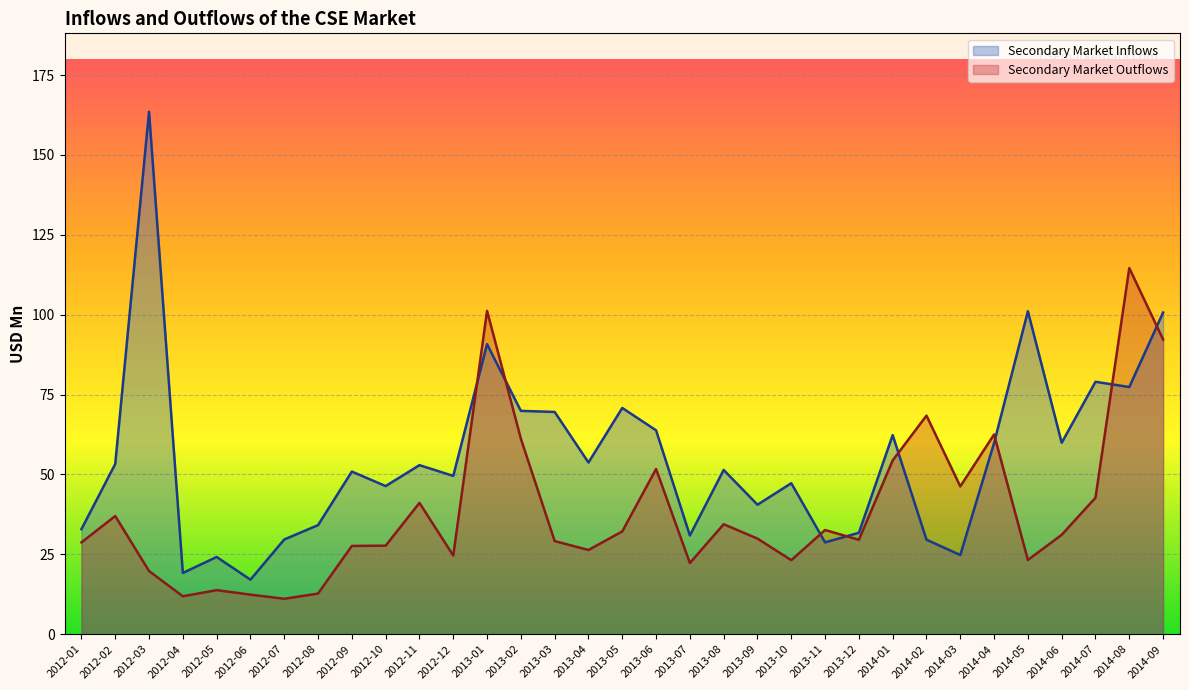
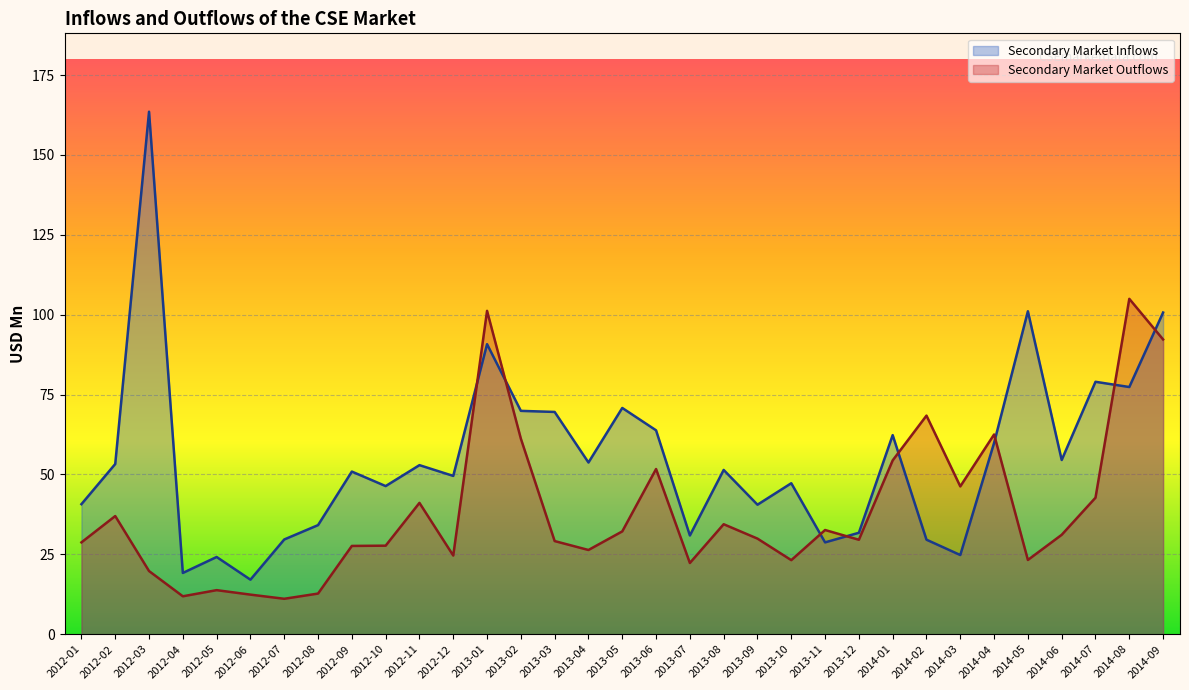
  {
    "Secondary Market Inflows": {
-     "2012-01": 33,
+     "2012-01": 41,
      "2012-02": 53,
      "2012-03": 164,
      "2012-04": 19,
      "2012-05": 24,
      "2012-06": 17,
      "2012-07": 30,
      "2012-08": 34,
      "2012-09": 51,
      "2012-10": 46,
      "2012-11": 53,
      "2012-12": 50,
      "2013-01": 91,
      "2013-02": 70,
      "2013-03": 70,
      "2013-04": 54,
      "2013-05": 71,
      "2013-06": 64,
      "2013-07": 31,
      "2013-08": 51,
      "2013-09": 41,
      "2013-10": 47,
      "2013-11": 29,
      "2013-12": 32,
      "2014-01": 62,
      "2014-02": 30,
      "2014-03": 25,
      "2014-04": 60,
      "2014-05": 101,
-     "2014-06": 60,
+     "2014-06": 55,
      "2014-07": 79,
      "2014-08": 77,
      "2014-09": 101
    },
    "Secondary Market Outflows": {
      "2012-01": 29,
      "2012-02": 37,
      "2012-03": 20,
      "2012-04": 12,
      "2012-05": 14,
      "2012-06": 12,
      "2012-07": 11,
      "2012-08": 13,
      "2012-09": 28,
      "2012-10": 28,
      "2012-11": 41,
      "2012-12": 25,
      "2013-01": 101,
      "2013-02": 61,
      "2013-03": 29,
      "2013-04": 26,
      "2013-05": 32,
      "2013-06": 52,
      "2013-07": 22,
      "2013-08": 34,
      "2013-09": 30,
      "2013-10": 23,
      "2013-11": 33,
      "2013-12": 30,
      "2014-01": 54,
      "2014-02": 68,
      "2014-03": 46,
      "2014-04": 63,
      "2014-05": 23,
      "2014-06": 31,
      "2014-07": 43,
-     "2014-08": 115,
+     "2014-08": 105,
      "2014-09": 92
    }
  }
